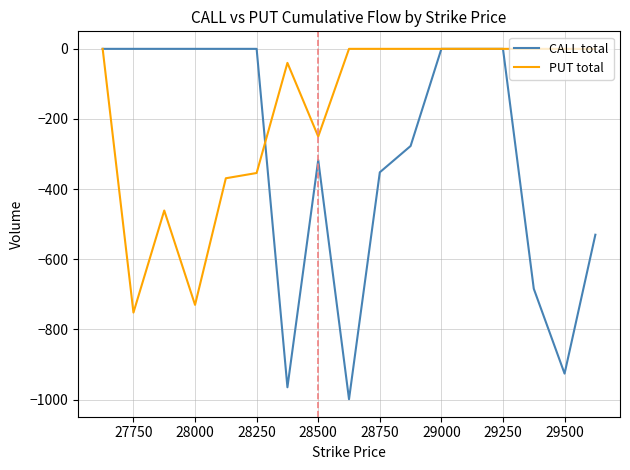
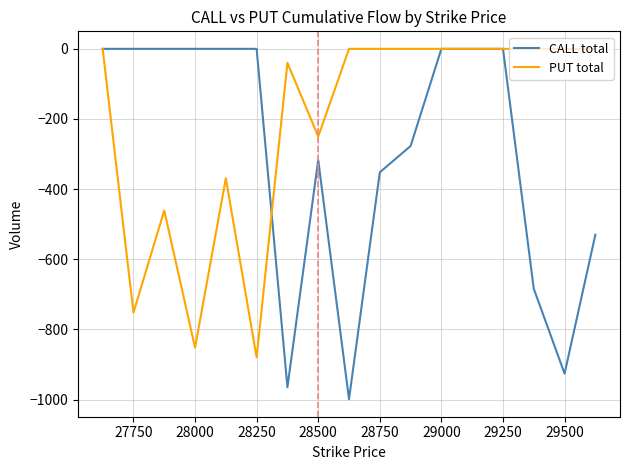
  {
    "CALL total": {
      "27750": 0,
      "28000": 0,
      "28250": 0,
      "28500": -320,
      "28750": -350,
      "29500": -930
    },
    "PUT total": {
      "27750": -750,
-     "28000": -730,
-     "28250": -350,
+     "28000": -850,
+     "28250": -880,
      "28500": -250,
      "28750": 0
    }
  }
